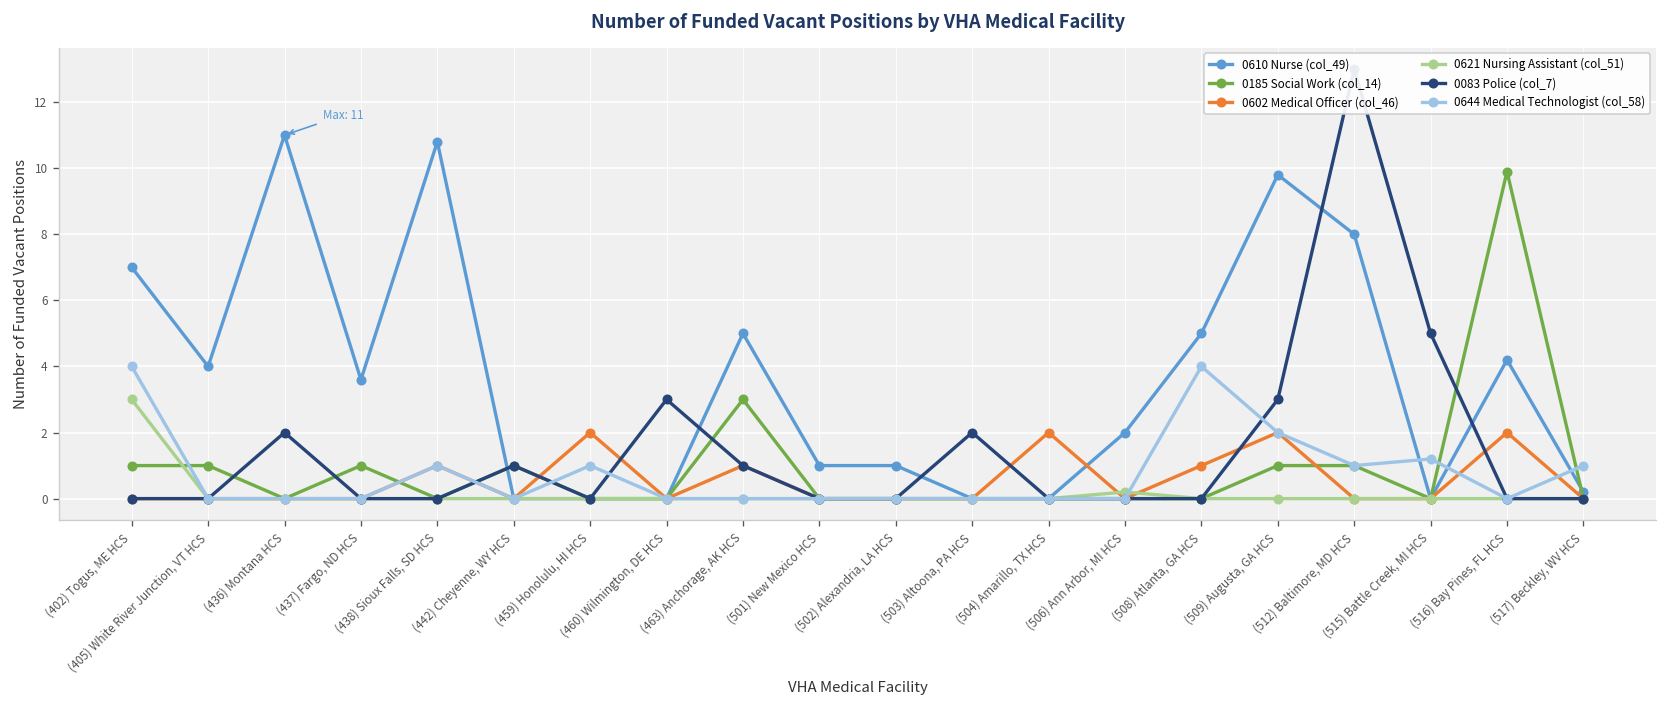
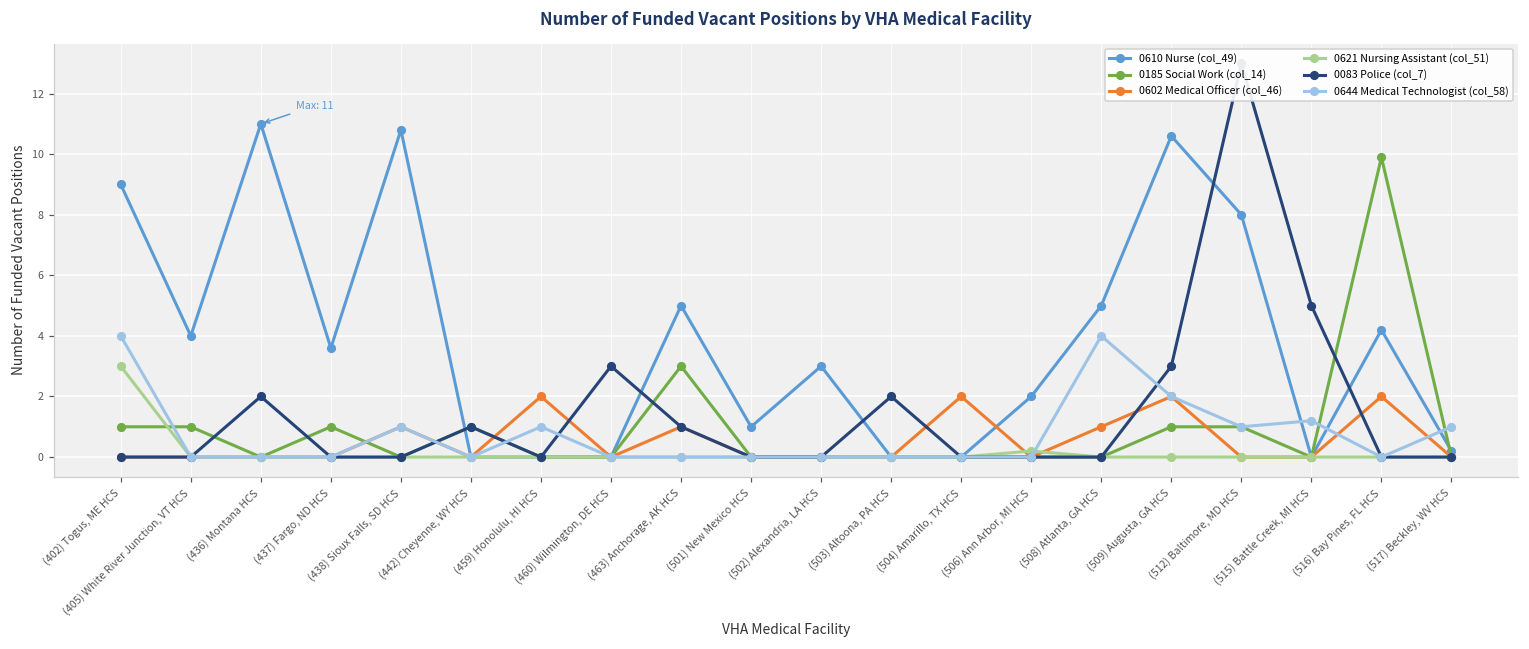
  {
    "0610 Nurse (col_49)": {
-     "(402) Togus, ME HCS": 7,
+     "(402) Togus, ME HCS": 9,
      "(405) White River Junction, VT HCS": 4.0,
      "(437) Fargo, ND HCS": 3.6,
      "(438) Sioux Falls, SD HCS": 10.8,
      "(463) Anchorage, AK HCS": 5.0,
      "(501) New Mexico HCS": 1.0,
-     "(502) Alexandria, LA HCS": 1,
+     "(502) Alexandria, LA HCS": 3,
      "(506) Ann Arbor, MI HCS": 2.0,
      "(508) Atlanta, GA HCS": 5.0,
-     "(509) Augusta, GA HCS": 9.8,
+     "(509) Augusta, GA HCS": 10.6,
      "(512) Baltimore, MD HCS": 8.0,
      "(516) Bay Pines, FL HCS": 4.2,
      "(517) Beckley, WV HCS": 0.2
    },
    "0185 Social Work (col_14)": {
      "(402) Togus, ME HCS": 1.0,
      "(405) White River Junction, VT HCS": 1.0,
      "(437) Fargo, ND HCS": 1.0,
      "(463) Anchorage, AK HCS": 3.0,
      "(509) Augusta, GA HCS": 1.0,
      "(516) Bay Pines, FL HCS": 9.9
    },
    "0602 Medical Officer (col_46)": {
      "(459) Honolulu, HI HCS": 2.0,
      "(504) Amarillo, TX HCS": 2.0,
      "(508) Atlanta, GA HCS": 1.0,
      "(516) Bay Pines, FL HCS": 2.0
    },
    "0621 Nursing Assistant (col_51)": {
      "(402) Togus, ME HCS": 3.0,
      "(506) Ann Arbor, MI HCS": 0.2,
      "(509) Augusta, GA HCS": 0.0
    },
    "0083 Police (col_7)": {
      "(436) Montana HCS": 2.0,
      "(460) Wilmington, DE HCS": 3.0,
      "(503) Altoona, PA HCS": 2.0,
      "(509) Augusta, GA HCS": 3.0,
      "(515) Battle Creek, MI HCS": 5.0
    },
    "0644 Medical Technologist (col_58)": {
      "(402) Togus, ME HCS": 4.0,
      "(459) Honolulu, HI HCS": 1.0,
      "(508) Atlanta, GA HCS": 4.0,
      "(515) Battle Creek, MI HCS": 1.2,
      "(517) Beckley, WV HCS": 1.0
    }
  }
